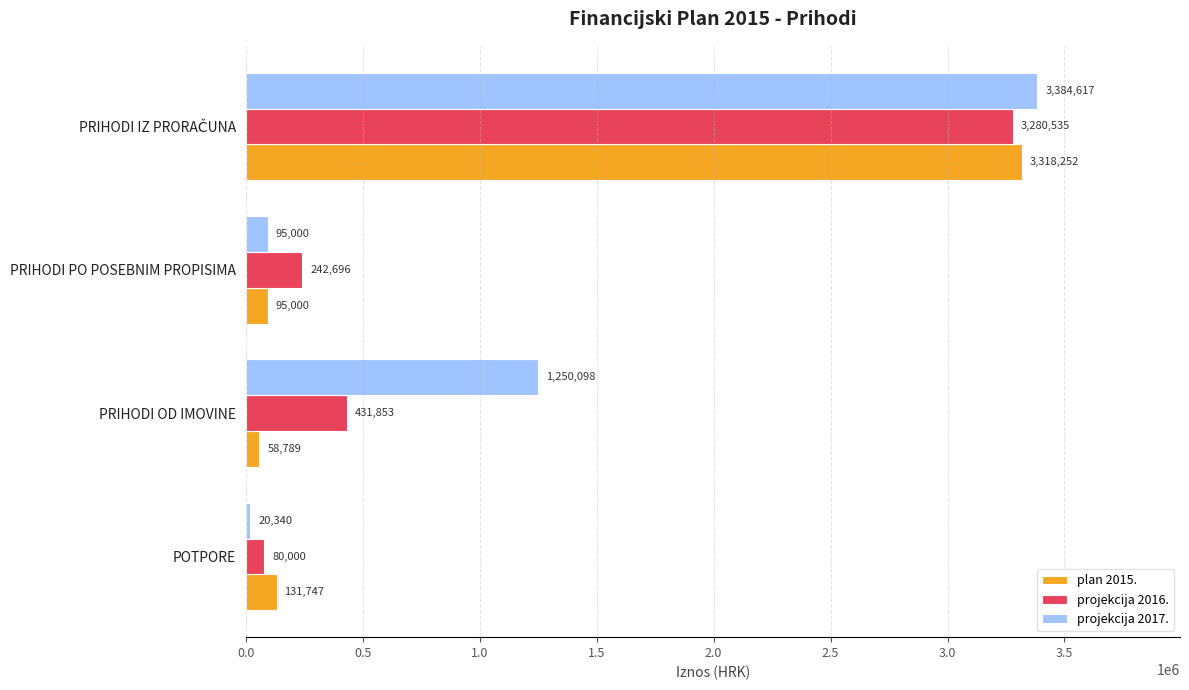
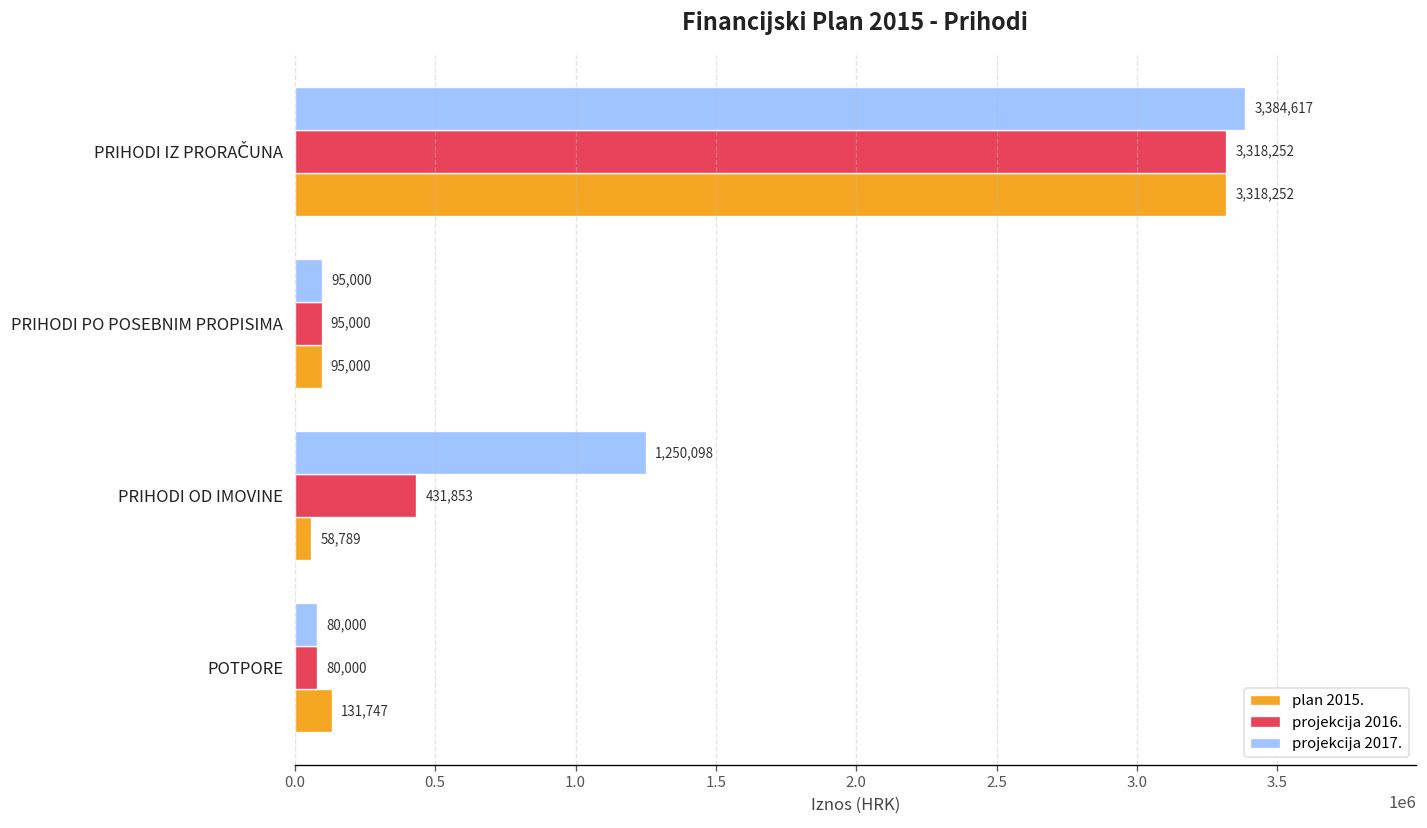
  {
    "plan 2015.": {
      "PRIHODI IZ PRORAČUNA": "3,318,252",
      "PRIHODI PO POSEBNIM PROPISIMA": "95,000",
      "PRIHODI OD IMOVINE": "58,789",
      "POTPORE": "131,747"
    },
    "projekcija 2016.": {
-     "PRIHODI IZ PRORAČUNA": "3,280,535",
-     "PRIHODI PO POSEBNIM PROPISIMA": "242,696",
+     "PRIHODI IZ PRORAČUNA": "3,318,252",
+     "PRIHODI PO POSEBNIM PROPISIMA": "95,000",
      "PRIHODI OD IMOVINE": "431,853",
      "POTPORE": "80,000"
    },
    "projekcija 2017.": {
      "PRIHODI IZ PRORAČUNA": "3,384,617",
      "PRIHODI PO POSEBNIM PROPISIMA": "95,000",
      "PRIHODI OD IMOVINE": "1,250,098",
-     "POTPORE": "20,340"
+     "POTPORE": "80,000"
    }
  }
